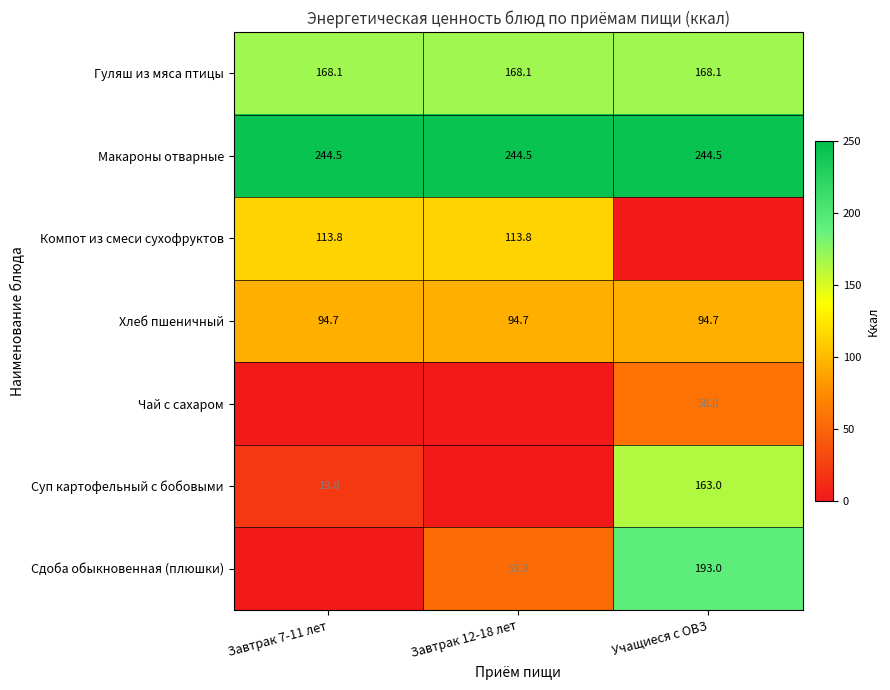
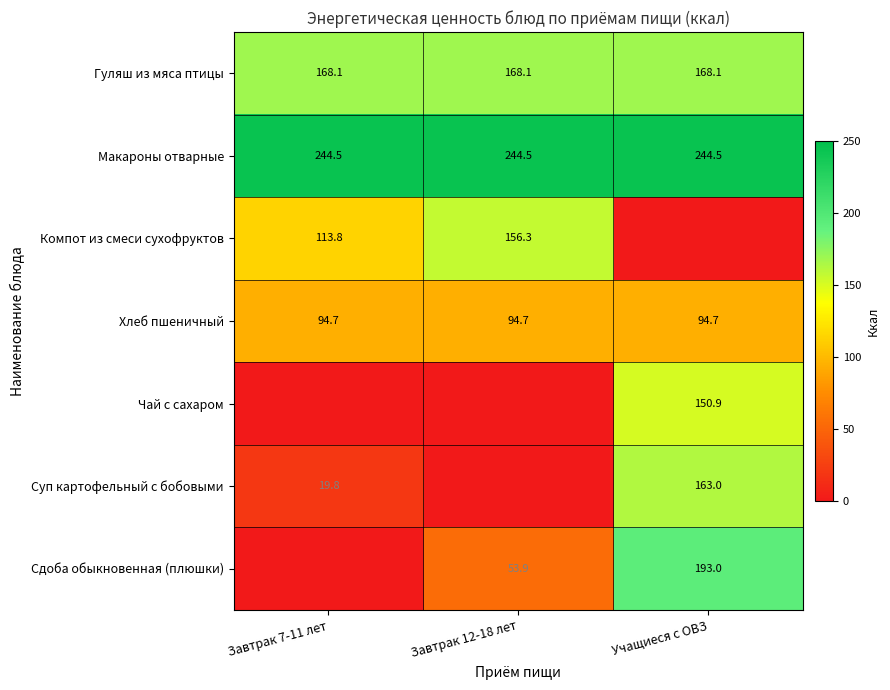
  {
    "Гуляш из мяса птицы": {
      "Завтрак 7-11 лет": 168.1,
      "Завтрак 12-18 лет": 168.1,
      "Учащиеся с ОВЗ": 168.1
    },
    "Макароны отварные": {
      "Завтрак 7-11 лет": 244.5,
      "Завтрак 12-18 лет": 244.5,
      "Учащиеся с ОВЗ": 244.5
    },
    "Компот из смеси сухофруктов": {
      "Завтрак 7-11 лет": 113.8,
-     "Завтрак 12-18 лет": 113.8
+     "Завтрак 12-18 лет": 156.3
    },
    "Хлеб пшеничный": {
      "Завтрак 7-11 лет": 94.7,
      "Завтрак 12-18 лет": 94.7,
      "Учащиеся с ОВЗ": 94.7
    },
    "Чай с сахаром": {
-     "Учащиеся с ОВЗ": 58.0
+     "Учащиеся с ОВЗ": 150.9
    },
    "Суп картофельный с бобовыми": {
      "Завтрак 7-11 лет": 19.8,
      "Учащиеся с ОВЗ": 163.0
    },
    "Сдоба обыкновенная (плюшки)": {
      "Завтрак 12-18 лет": 53.9,
      "Учащиеся с ОВЗ": 193.0
    }
  }
